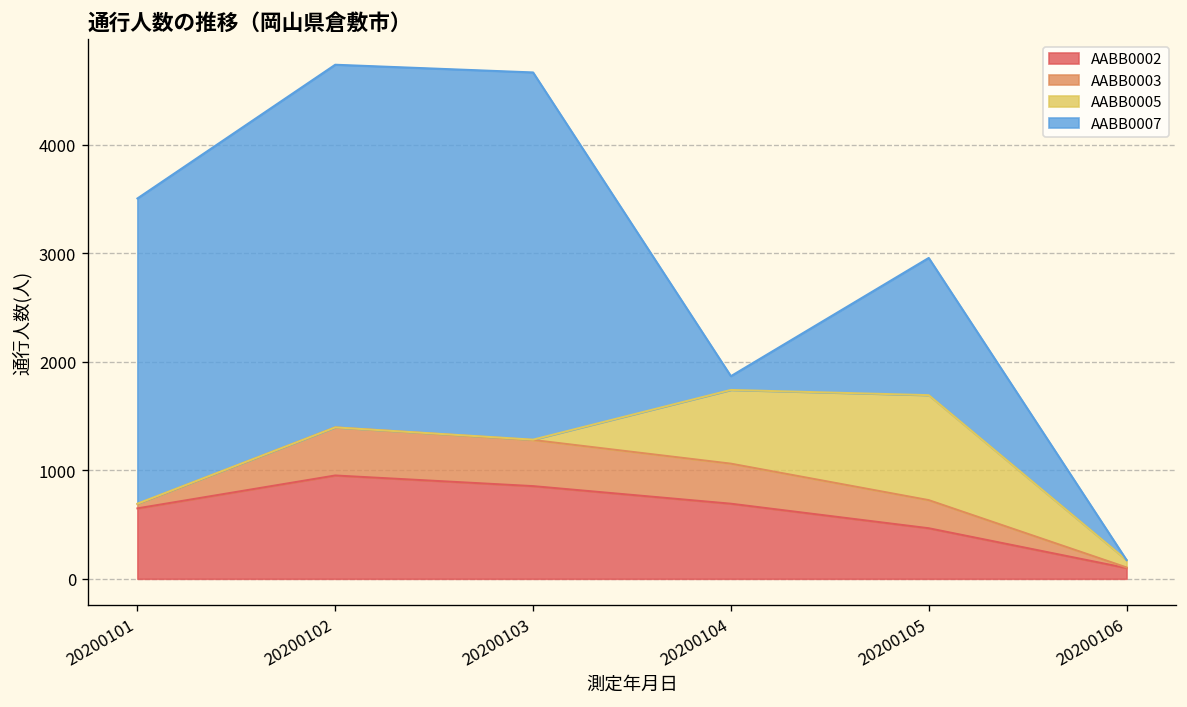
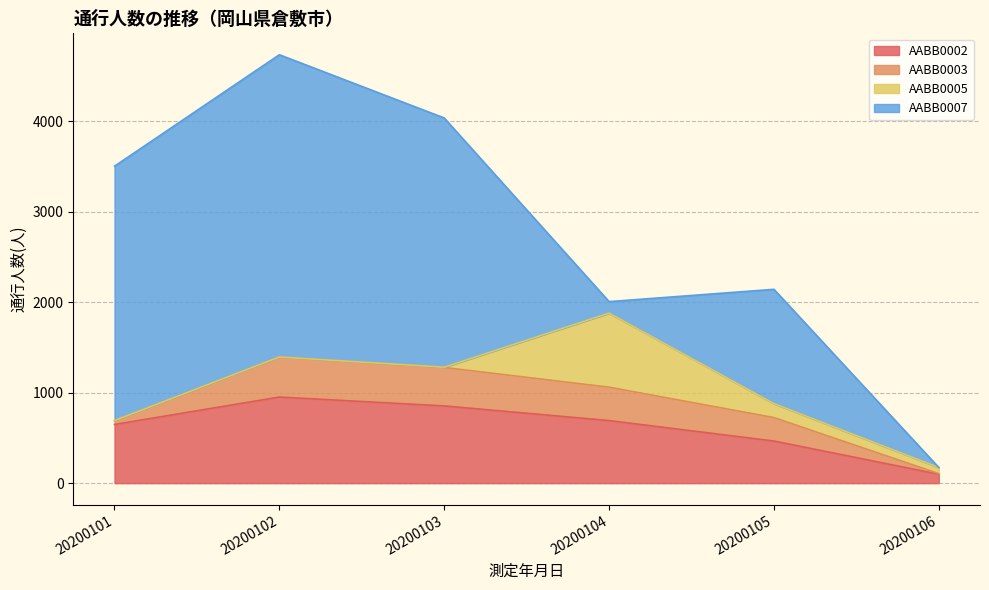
  {
    "AABB0005": {
-     "20200104": 700,
-     "20200105": 1000
+     "20200104": 800,
+     "20200105": 200
    },
    "AABB0007": {
      "20200101": 2800,
      "20200102": 3300,
-     "20200103": 3400,
+     "20200103": 2800,
      "20200104": 100,
      "20200105": 1300
    }
  }
